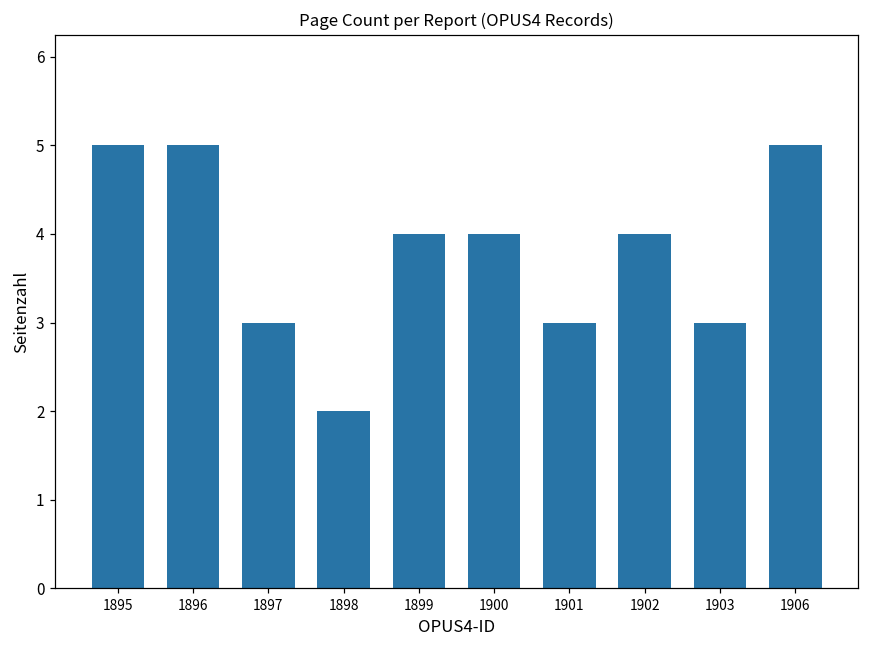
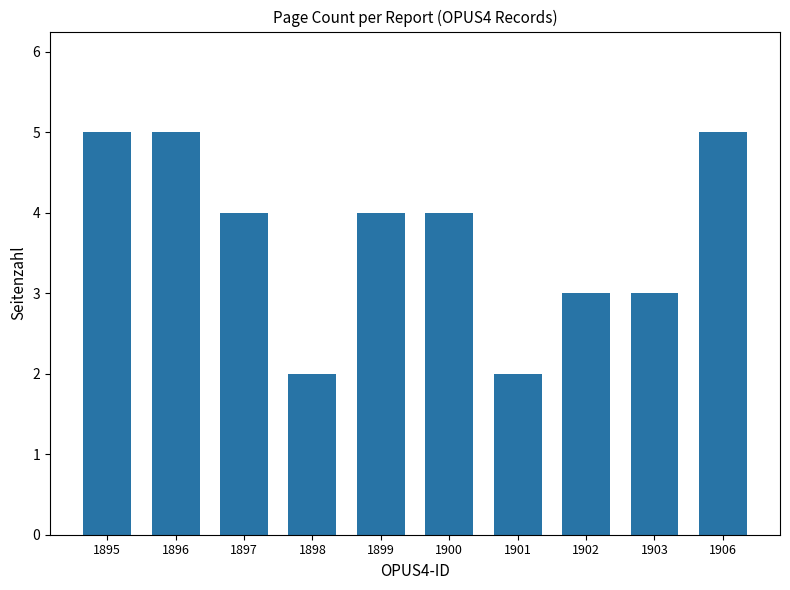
  {
    "1895": 5,
    "1896": 5,
-   "1897": 3,
+   "1897": 4,
    "1898": 2,
    "1899": 4,
    "1900": 4,
-   "1901": 3,
-   "1902": 4,
+   "1901": 2,
+   "1902": 3,
    "1903": 3,
    "1906": 5
  }
